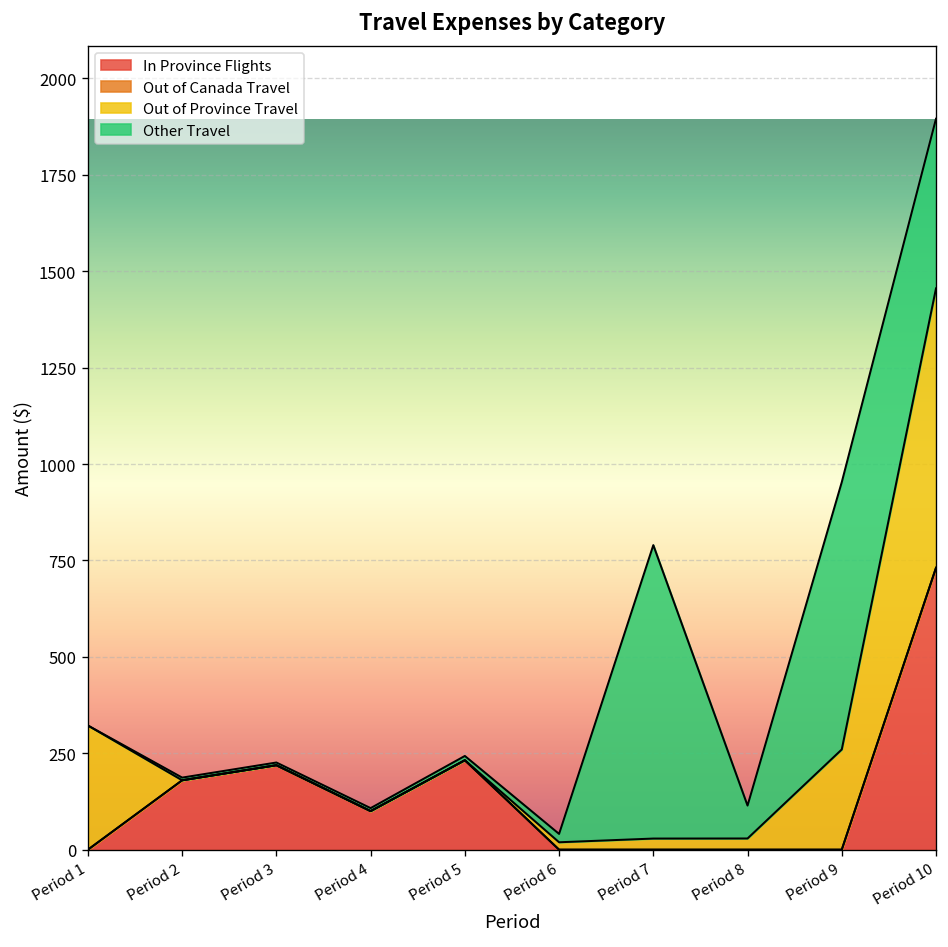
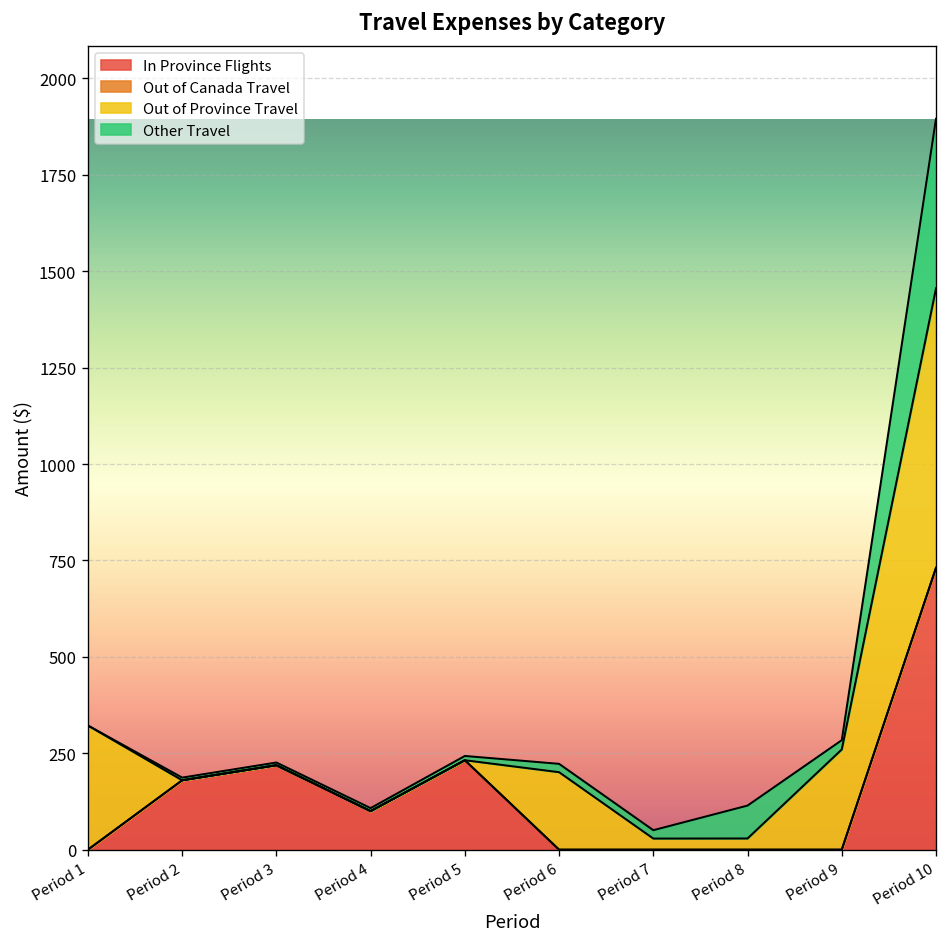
  {
    "Out of Canada Travel": {
      "Period 1": 0,
      "Period 6": 0,
      "Period 7": 0,
      "Period 8": 0,
      "Period 9": 0,
      "Period 10": 730
    },
    "Out of Province Travel": {
-     "Period 6": 20,
+     "Period 6": 200,
      "Period 7": 30,
      "Period 8": 30,
      "Period 9": 260,
      "Period 10": 720
    },
    "Other Travel": {
      "Period 5": 10,
      "Period 6": 20,
-     "Period 7": 760,
+     "Period 7": 20,
      "Period 8": 90,
-     "Period 9": 690,
+     "Period 9": 20,
      "Period 10": 440
    }
  }
